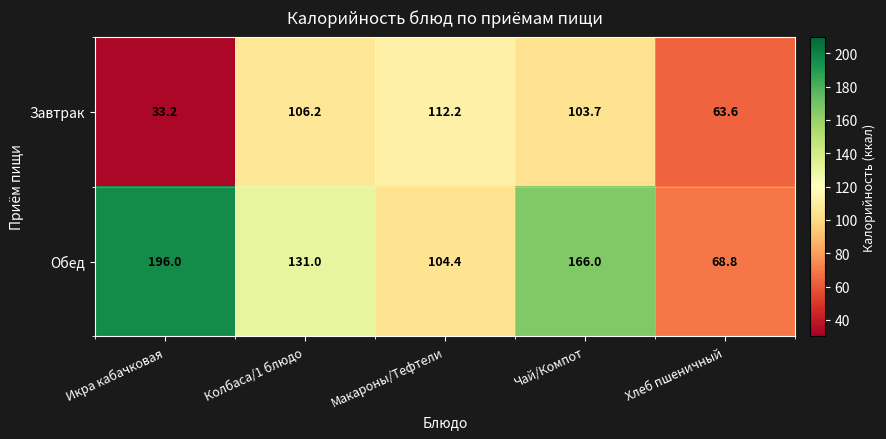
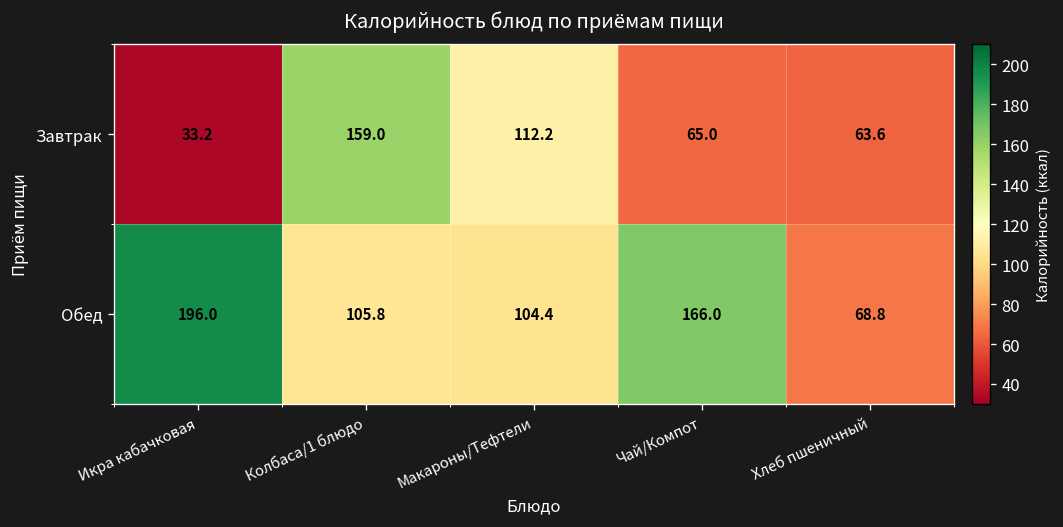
  {
    "Завтрак": {
      "Икра кабачковая": 33.2,
-     "Колбаса/1 блюдо": 106.2,
+     "Колбаса/1 блюдо": 159.0,
      "Макароны/Тефтели": 112.2,
-     "Чай/Компот": 103.7,
+     "Чай/Компот": 65.0,
      "Хлеб пшеничный": 63.6
    },
    "Обед": {
      "Икра кабачковая": 196.0,
-     "Колбаса/1 блюдо": 131.0,
+     "Колбаса/1 блюдо": 105.8,
      "Макароны/Тефтели": 104.4,
      "Чай/Компот": 166.0,
      "Хлеб пшеничный": 68.8
    }
  }
